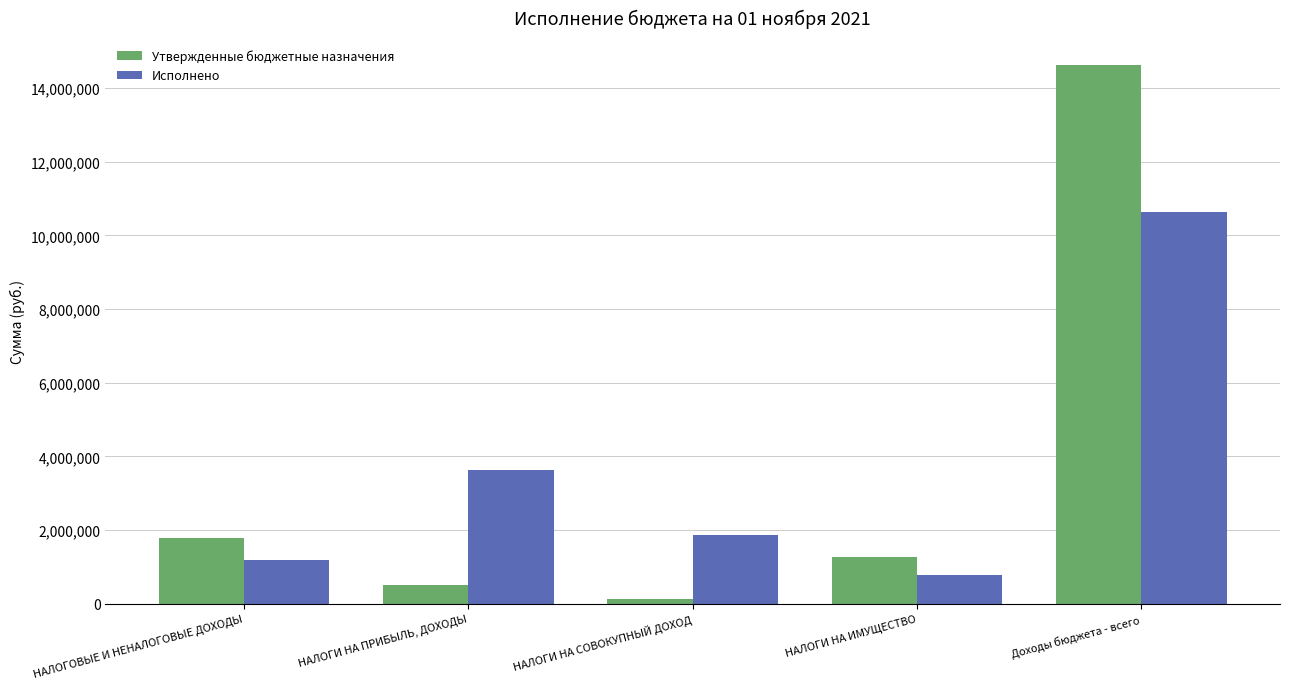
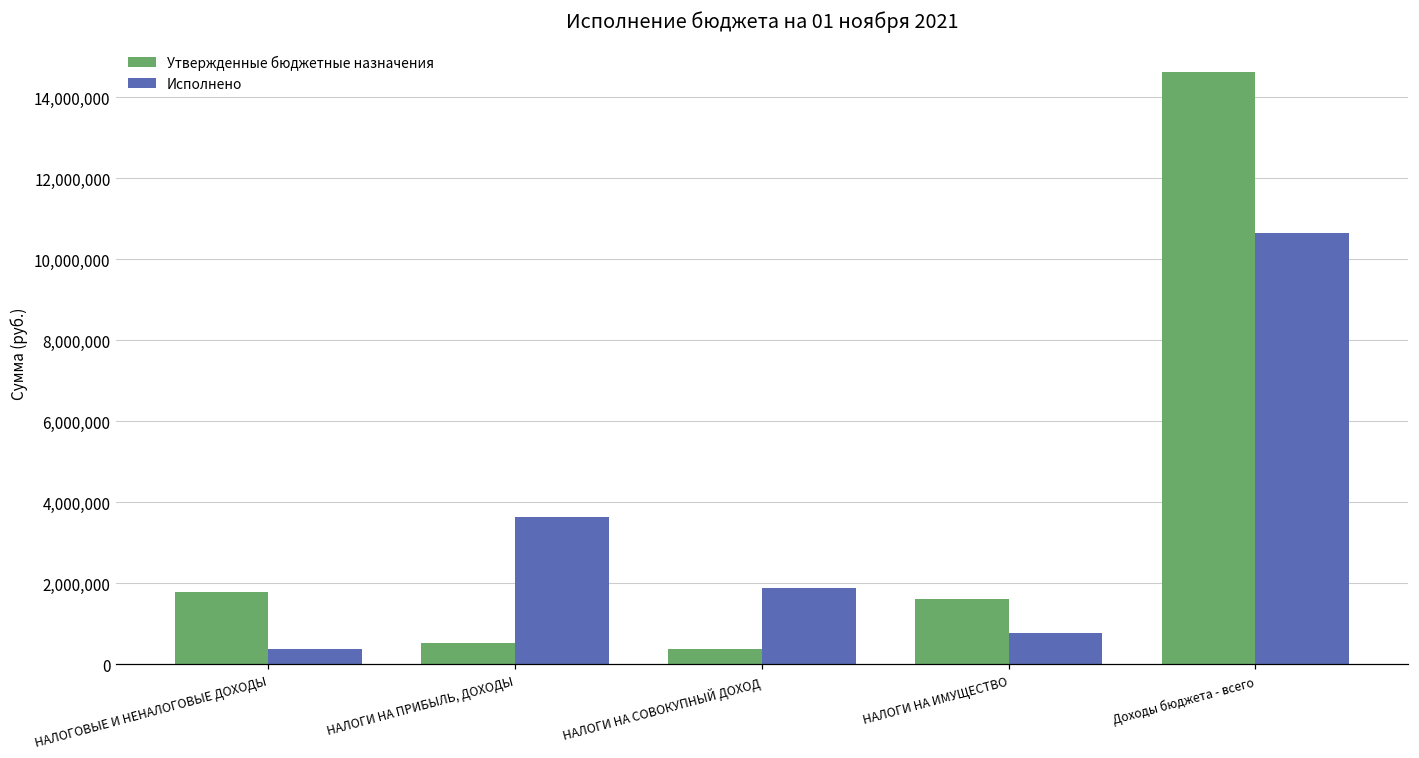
  {
    "Утвержденные бюджетные назначения": {
      "НАЛОГОВЫЕ И НЕНАЛОГОВЫЕ ДОХОДЫ": "1,800,000",
      "НАЛОГИ НА ПРИБЫЛЬ, ДОХОДЫ": "500,000",
-     "НАЛОГИ НА СОВОКУПНЫЙ ДОХОД": "100,000",
-     "НАЛОГИ НА ИМУЩЕСТВО": "1,300,000",
+     "НАЛОГИ НА СОВОКУПНЫЙ ДОХОД": "400,000",
+     "НАЛОГИ НА ИМУЩЕСТВО": "1,600,000",
      "Доходы бюджета - всего": "14,600,000"
    },
    "Исполнено": {
-     "НАЛОГОВЫЕ И НЕНАЛОГОВЫЕ ДОХОДЫ": "1,200,000",
+     "НАЛОГОВЫЕ И НЕНАЛОГОВЫЕ ДОХОДЫ": "400,000",
      "НАЛОГИ НА ПРИБЫЛЬ, ДОХОДЫ": "3,600,000",
      "НАЛОГИ НА СОВОКУПНЫЙ ДОХОД": "1,900,000",
      "НАЛОГИ НА ИМУЩЕСТВО": "800,000",
      "Доходы бюджета - всего": "10,600,000"
    }
  }
